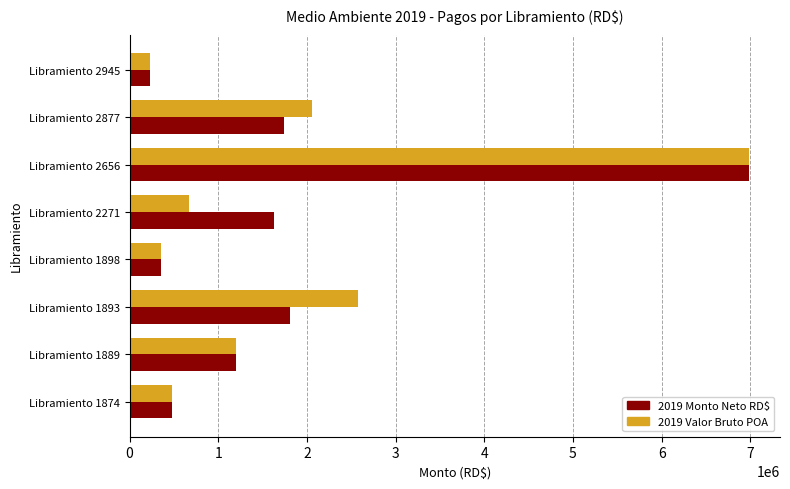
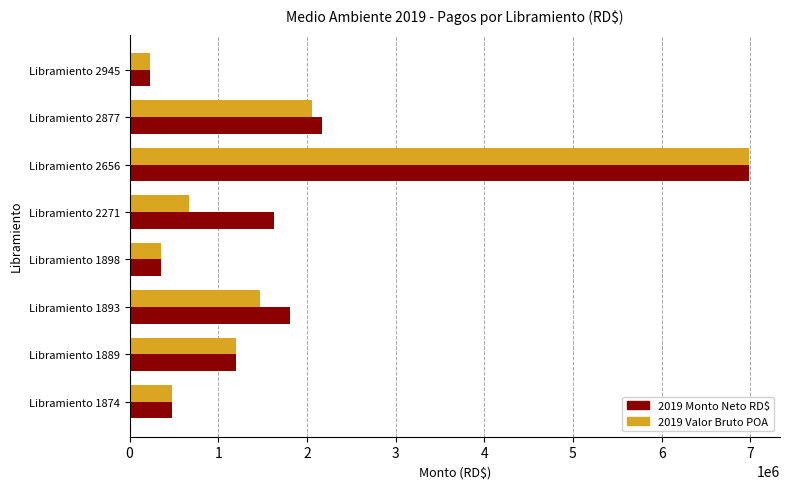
  {
    "2019 Monto Neto RD$": {
      "Libramiento 2945": 200000,
-     "Libramiento 2877": 1700000,
+     "Libramiento 2877": 2200000,
      "Libramiento 2656": 7000000,
      "Libramiento 2271": 1600000,
      "Libramiento 1898": 400000,
      "Libramiento 1893": 1800000,
      "Libramiento 1889": 1200000,
      "Libramiento 1874": 500000
    },
    "2019 Valor Bruto POA": {
      "Libramiento 2945": 200000,
      "Libramiento 2877": 2100000,
      "Libramiento 2656": 7000000,
      "Libramiento 2271": 700000,
      "Libramiento 1898": 400000,
-     "Libramiento 1893": 2600000,
+     "Libramiento 1893": 1500000,
      "Libramiento 1889": 1200000,
      "Libramiento 1874": 500000
    }
  }
